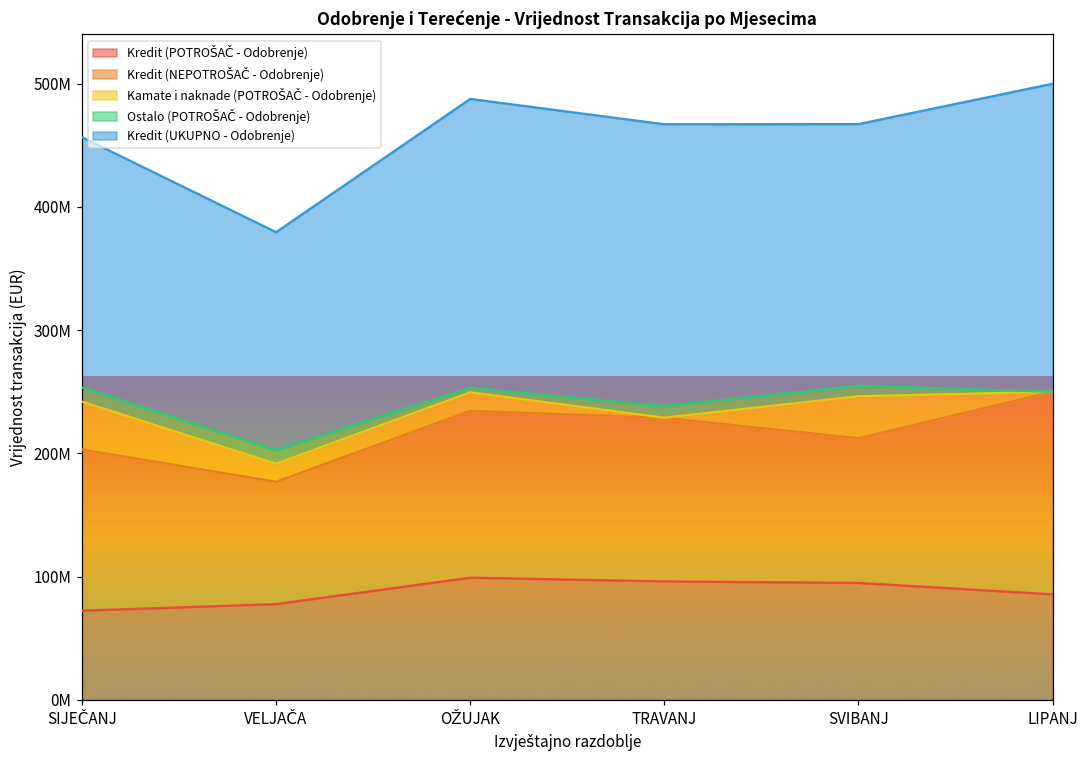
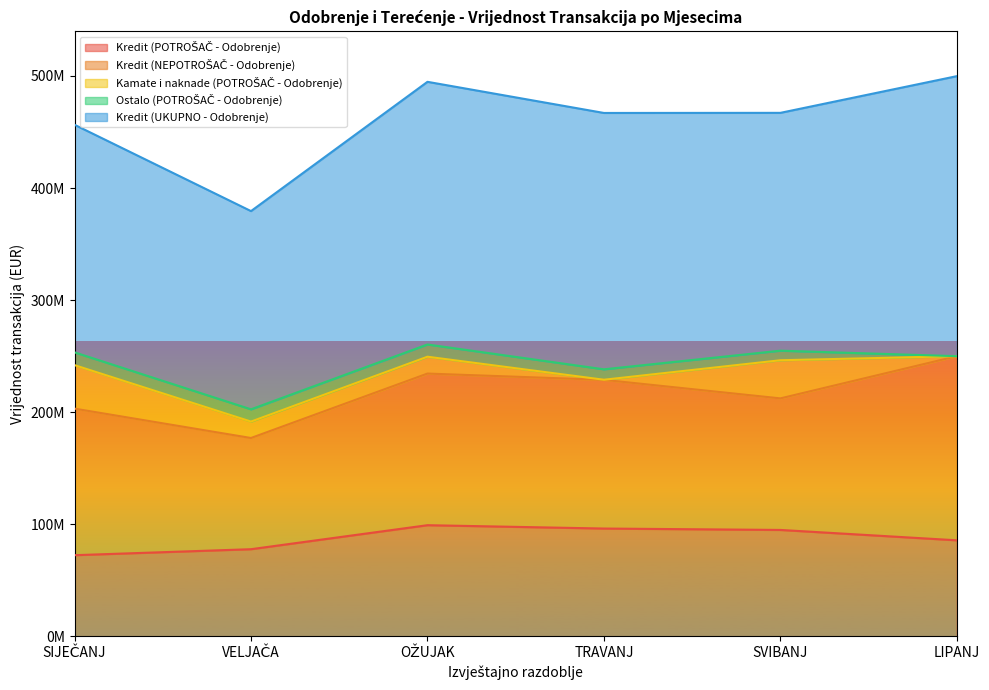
  {
    "Kamate i naknade (POTROŠAČ - Odobrenje)": {
      "SIJEČANJ": 39000000,
      "VELJAČA": 15000000,
      "OŽUJAK": 15000000,
      "SVIBANJ": 34000000
    },
    "Ostalo (POTROŠAČ - Odobrenje)": {
      "SIJEČANJ": 11000000,
      "VELJAČA": 11000000,
-     "OŽUJAK": 4000000,
+     "OŽUJAK": 11000000,
      "TRAVANJ": 9000000,
      "SVIBANJ": 9000000
    },
    "Kredit (UKUPNO - Odobrenje)": {
      "SIJEČANJ": 203000000,
      "VELJAČA": 177000000,
      "OŽUJAK": 234000000,
      "TRAVANJ": 229000000,
      "SVIBANJ": 212000000,
      "LIPANJ": 250000000
    }
  }
